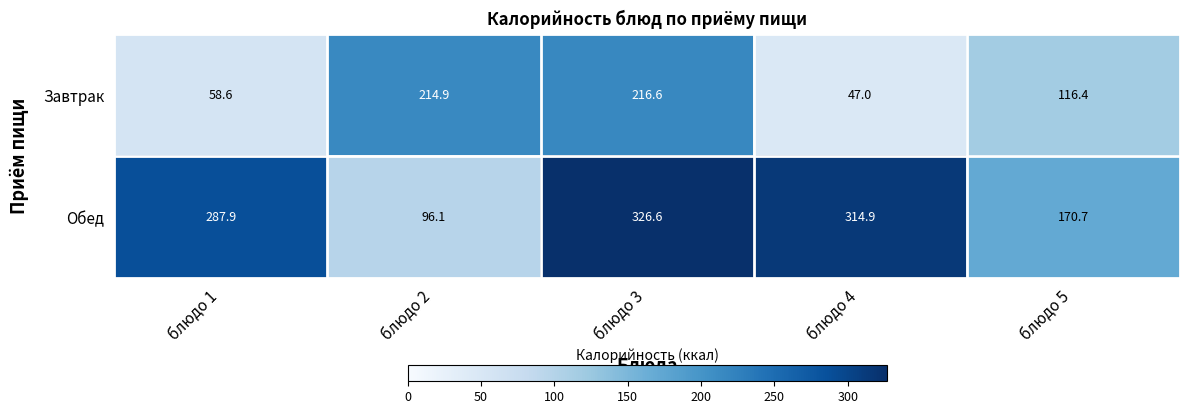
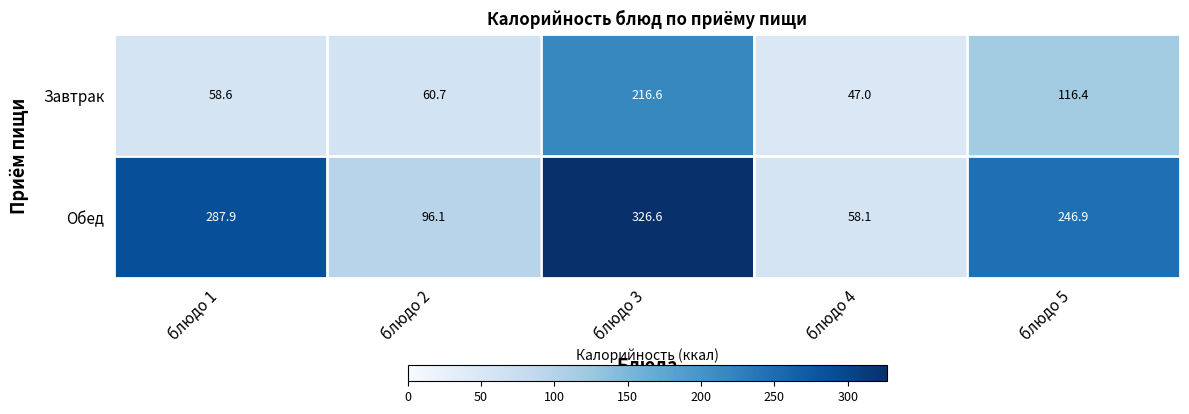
  {
    "Завтрак": {
      "блюдо 1": 58.6,
-     "блюдо 2": 214.9,
+     "блюдо 2": 60.7,
      "блюдо 3": 216.6,
      "блюдо 4": 47.0,
      "блюдо 5": 116.4
    },
    "Обед": {
      "блюдо 1": 287.9,
      "блюдо 2": 96.1,
      "блюдо 3": 326.6,
-     "блюдо 4": 314.9,
-     "блюдо 5": 170.7
+     "блюдо 4": 58.1,
+     "блюдо 5": 246.9
    }
  }
